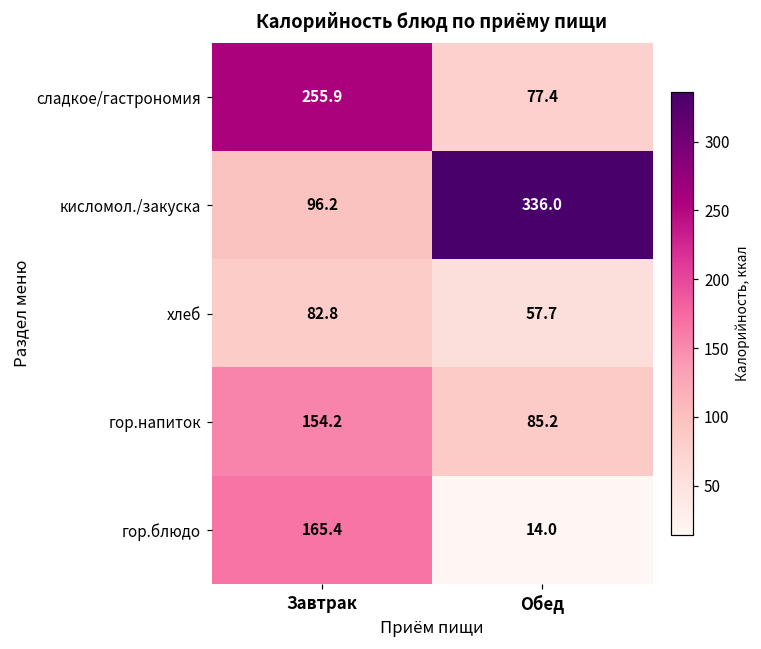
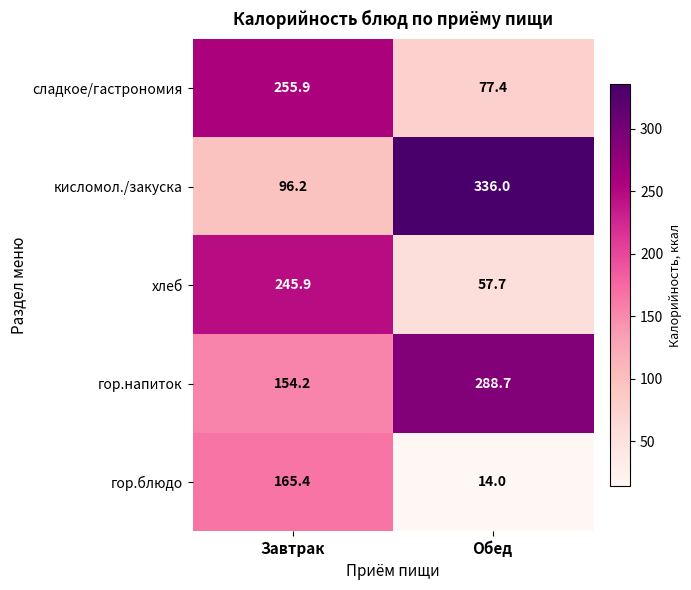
  {
    "сладкое/гастрономия": {
      "Завтрак": 255.9,
      "Обед": 77.4
    },
    "кисломол./закуска": {
      "Завтрак": 96.2,
      "Обед": 336.0
    },
    "хлеб": {
-     "Завтрак": 82.8,
+     "Завтрак": 245.9,
      "Обед": 57.7
    },
    "гор.напиток": {
      "Завтрак": 154.2,
-     "Обед": 85.2
+     "Обед": 288.7
    },
    "гор.блюдо": {
      "Завтрак": 165.4,
      "Обед": 14.0
    }
  }
